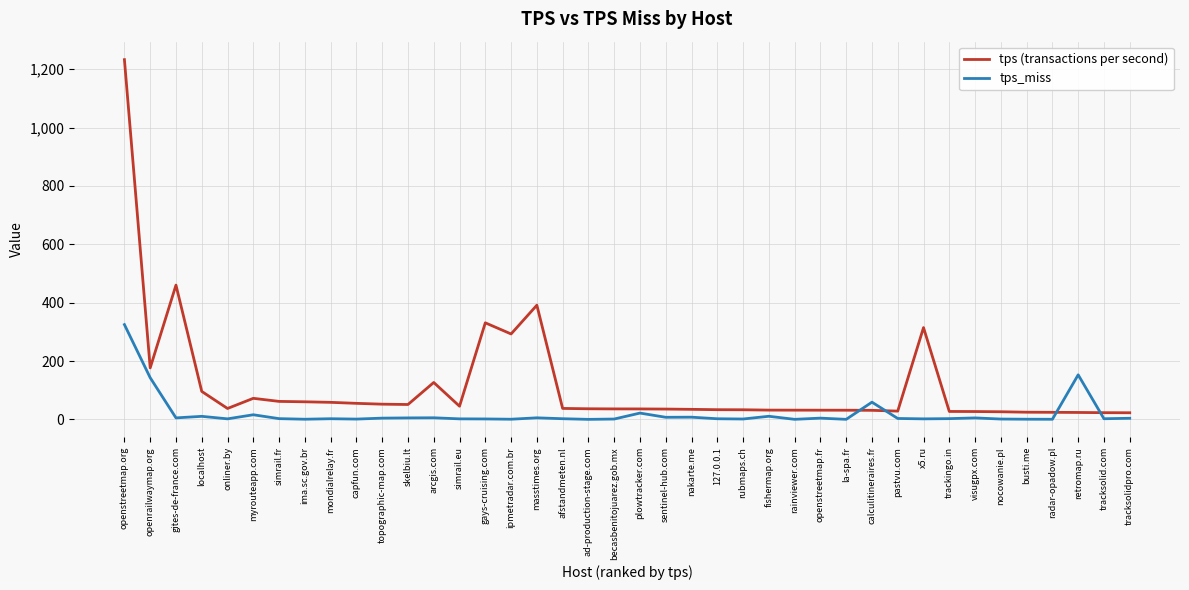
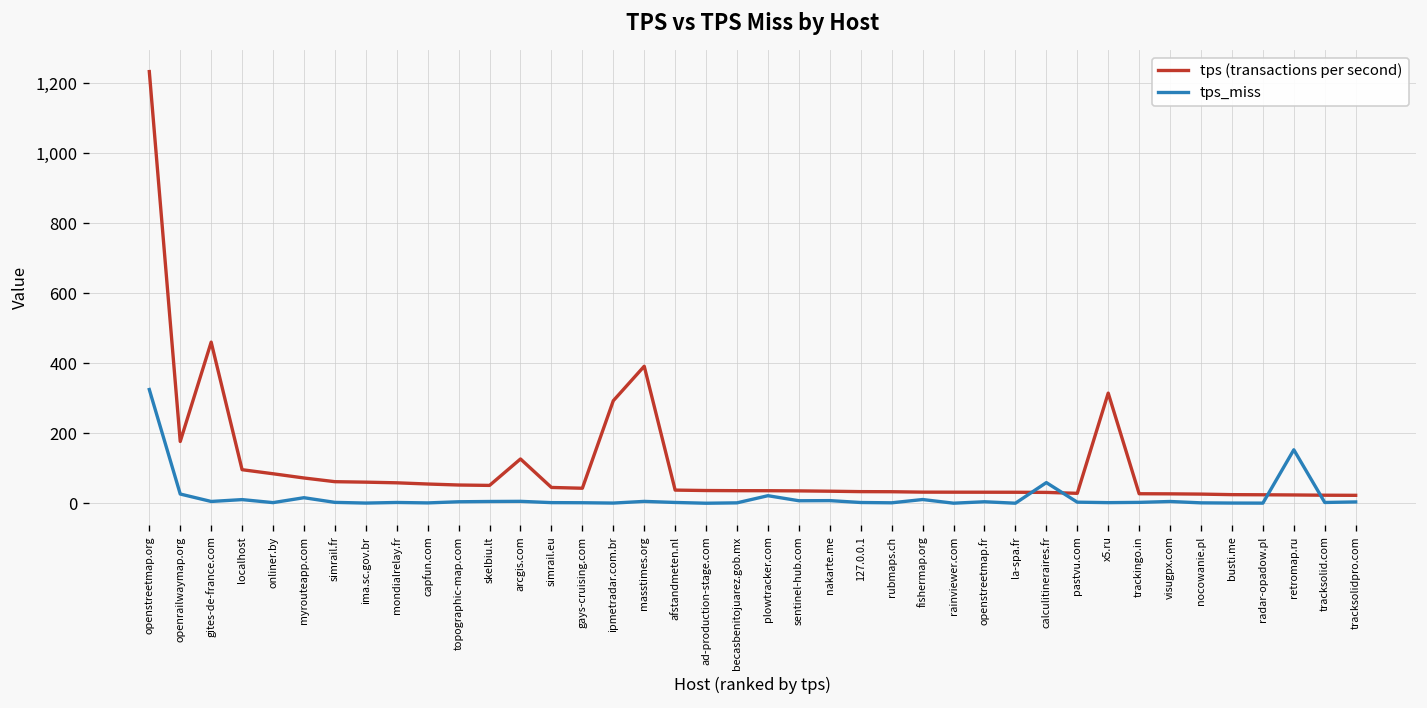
  {
    "tps (transactions per second)": {
      "openstreetmap.org": "1,230",
      "openrailwaymap.org": "180",
      "gites-de-france.com": "460",
      "localhost": "100",
-     "onliner.by": "40",
+     "onliner.by": "80",
      "myrouteapp.com": "70",
      "simrail.fr": "60",
      "ima.sc.gov.br": "60",
      "mondialrelay.fr": "60",
      "capfun.com": "50",
      "topographic-map.com": "50",
      "skelbiu.lt": "50",
      "arcgis.com": "130",
      "simrail.eu": "50",
-     "gays-cruising.com": "330",
+     "gays-cruising.com": "40",
      "ipmetradar.com.br": "290",
      "masstimes.org": "390",
      "afstandmeten.nl": "40",
      "ad-production-stage.com": "40",
      "becasbenitojuarez.gob.mx": "40",
      "plowtracker.com": "40",
      "sentinel-hub.com": "40",
      "nakarte.me": "30",
      "127.0.0.1": "30",
      "rubmaps.ch": "30",
      "fishermap.org": "30",
      "rainviewer.com": "30",
      "openstreetmap.fr": "30",
      "la-spa.fr": "30",
      "calculitineraires.fr": "30",
      "pastvu.com": "30",
      "x5.ru": "310",
      "trackingo.in": "30",
      "visugpx.com": "30",
      "nocowanie.pl": "30",
      "busti.me": "20",
      "radar-opadow.pl": "20",
      "retromap.ru": "20",
      "tracksolid.com": "20",
      "tracksolidpro.com": "20"
    },
    "tps_miss": {
      "openstreetmap.org": "320",
-     "openrailwaymap.org": "140",
+     "openrailwaymap.org": "30",
      "gites-de-france.com": "10",
      "localhost": "10",
      "onliner.by": "0",
      "myrouteapp.com": "20",
      "simrail.fr": "0",
      "ima.sc.gov.br": "0",
      "mondialrelay.fr": "0",
      "capfun.com": "0",
      "topographic-map.com": "0",
      "skelbiu.lt": "10",
      "arcgis.com": "10",
      "simrail.eu": "0",
      "gays-cruising.com": "0",
      "ipmetradar.com.br": "0",
      "masstimes.org": "10",
      "afstandmeten.nl": "0",
      "ad-production-stage.com": "0",
      "becasbenitojuarez.gob.mx": "0",
      "plowtracker.com": "20",
      "sentinel-hub.com": "10",
      "nakarte.me": "10",
      "127.0.0.1": "0",
      "rubmaps.ch": "0",
      "fishermap.org": "10",
      "rainviewer.com": "0",
      "openstreetmap.fr": "0",
      "la-spa.fr": "0",
      "calculitineraires.fr": "60",
      "pastvu.com": "0",
      "x5.ru": "0",
      "trackingo.in": "0",
      "visugpx.com": "0",
      "nocowanie.pl": "0",
      "busti.me": "0",
      "radar-opadow.pl": "0",
      "retromap.ru": "150",
      "tracksolid.com": "0",
      "tracksolidpro.com": "0"
    }
  }
